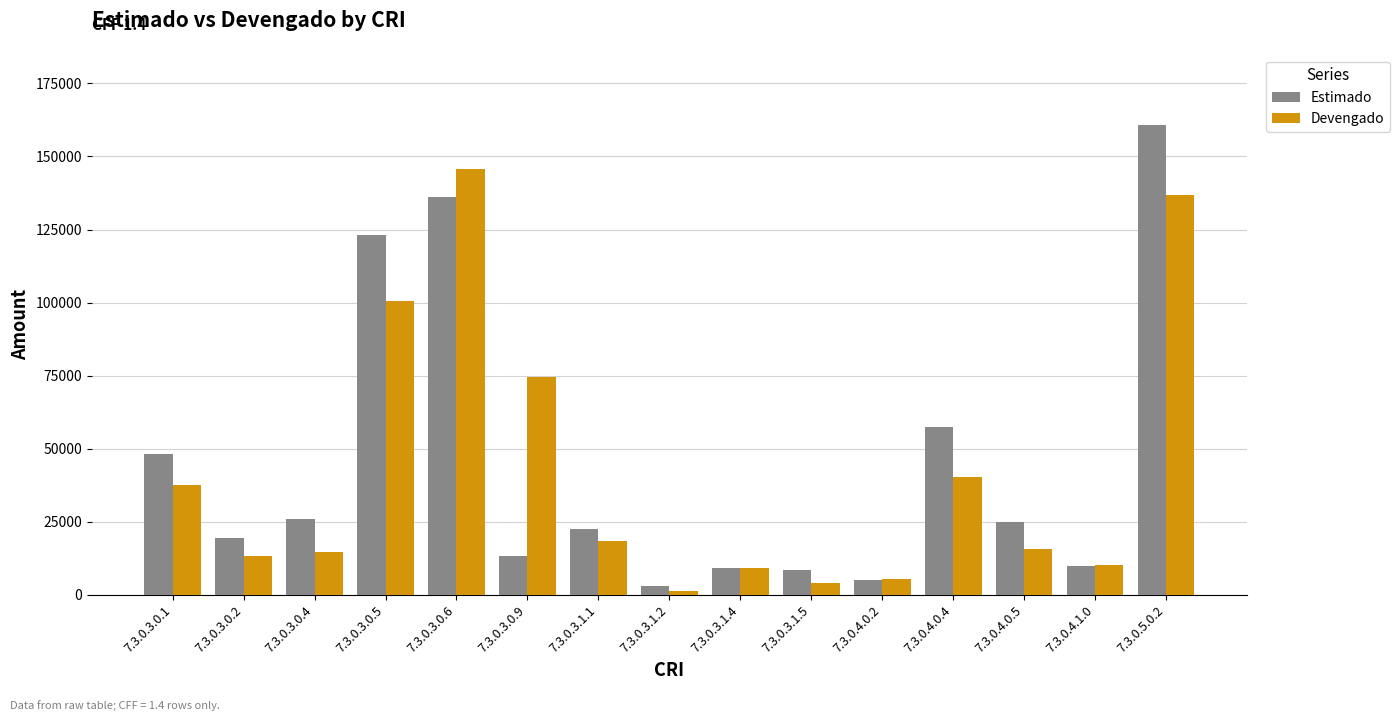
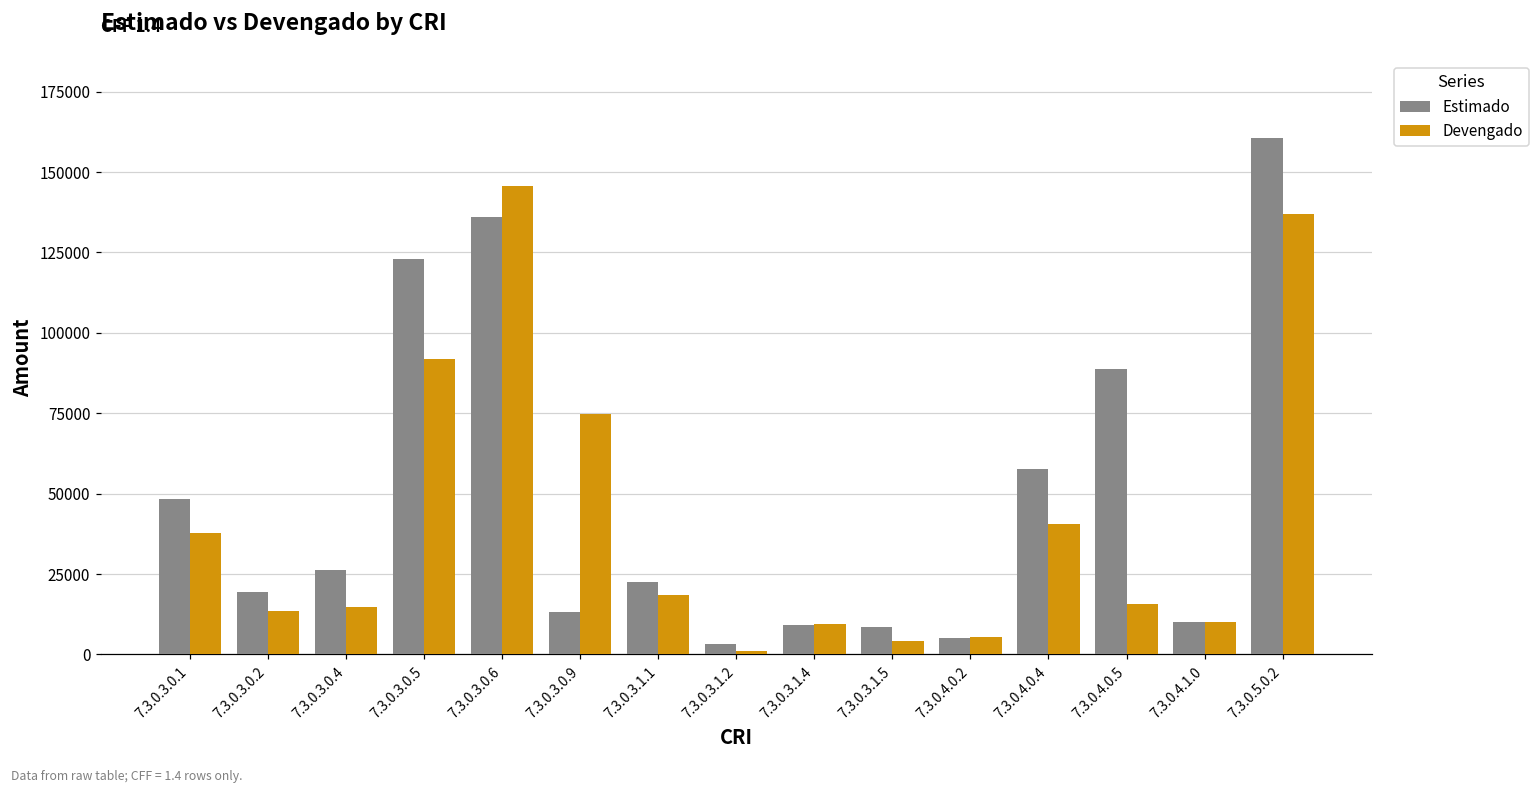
  {
    "Estimado": {
      "7.3.0.3.0.1": 48000,
      "7.3.0.3.0.2": 20000,
      "7.3.0.3.0.4": 26000,
      "7.3.0.3.0.5": 123000,
      "7.3.0.3.0.6": 136000,
      "7.3.0.3.0.9": 13000,
      "7.3.0.3.1.1": 23000,
      "7.3.0.3.1.2": 3000,
      "7.3.0.3.1.4": 9000,
      "7.3.0.3.1.5": 8000,
      "7.3.0.4.0.2": 5000,
      "7.3.0.4.0.4": 58000,
-     "7.3.0.4.0.5": 25000,
+     "7.3.0.4.0.5": 89000,
      "7.3.0.4.1.0": 10000,
      "7.3.0.5.0.2": 161000
    },
    "Devengado": {
      "7.3.0.3.0.1": 38000,
      "7.3.0.3.0.2": 13000,
      "7.3.0.3.0.4": 15000,
-     "7.3.0.3.0.5": 101000,
+     "7.3.0.3.0.5": 92000,
      "7.3.0.3.0.6": 146000,
      "7.3.0.3.0.9": 75000,
      "7.3.0.3.1.1": 18000,
      "7.3.0.3.1.2": 1000,
      "7.3.0.3.1.4": 9000,
      "7.3.0.3.1.5": 4000,
      "7.3.0.4.0.2": 5000,
      "7.3.0.4.0.4": 40000,
      "7.3.0.4.0.5": 16000,
      "7.3.0.4.1.0": 10000,
      "7.3.0.5.0.2": 137000
    }
  }
